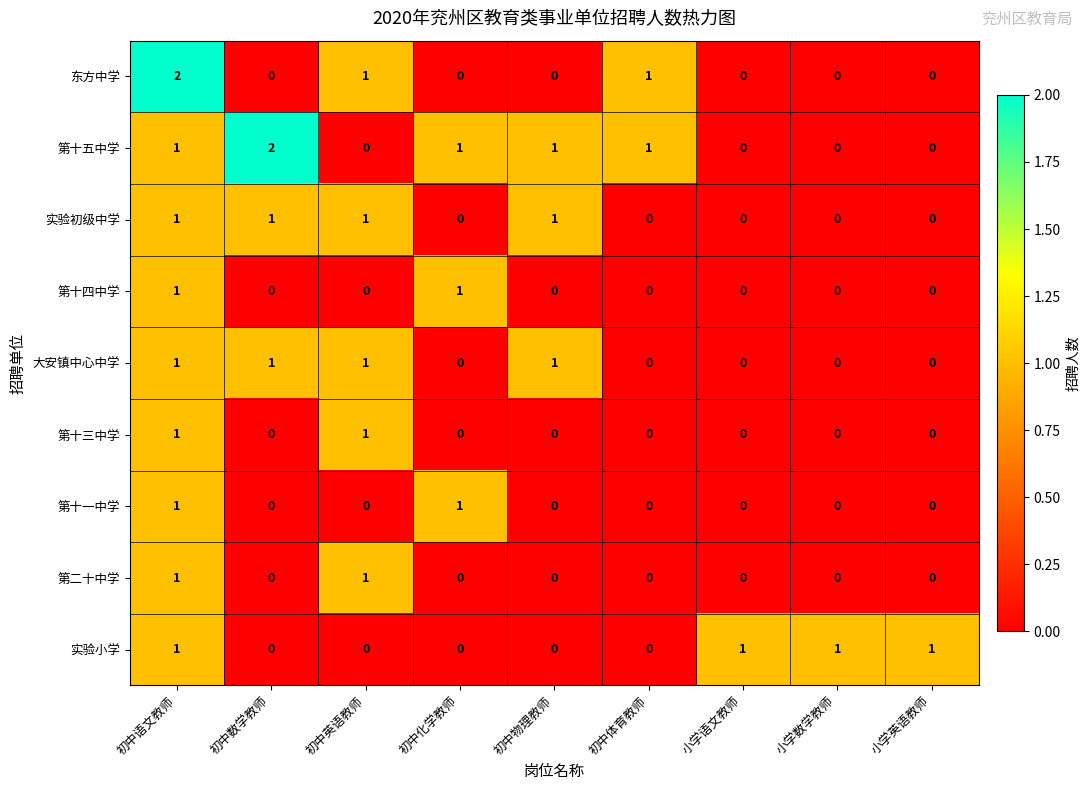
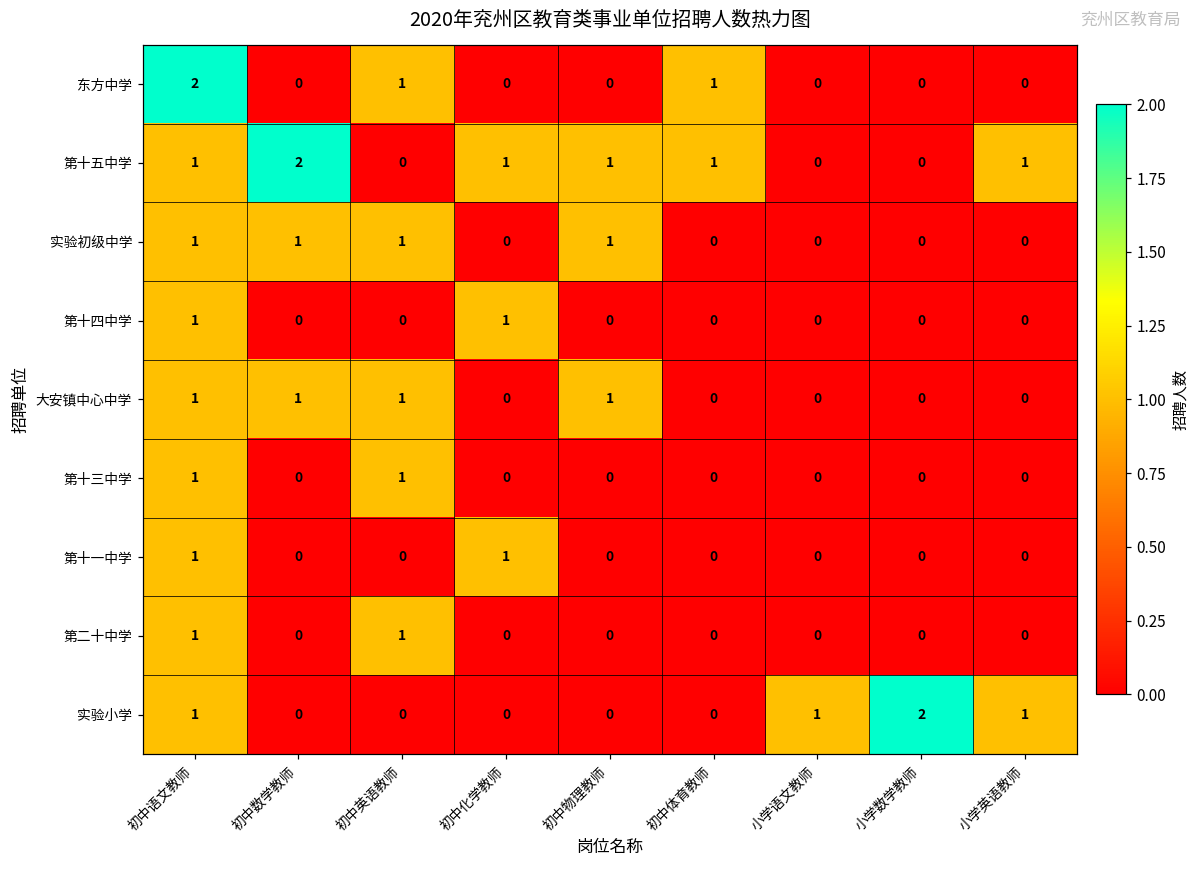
  {
    "东方中学": {
      "初中语文教师": 2,
      "初中数学教师": 0,
      "初中英语教师": 1,
      "初中化学教师": 0,
      "初中物理教师": 0,
      "初中体育教师": 1,
      "小学语文教师": 0,
      "小学数学教师": 0,
      "小学英语教师": 0
    },
    "第十五中学": {
      "初中语文教师": 1,
      "初中数学教师": 2,
      "初中英语教师": 0,
      "初中化学教师": 1,
      "初中物理教师": 1,
      "初中体育教师": 1,
      "小学语文教师": 0,
      "小学数学教师": 0,
-     "小学英语教师": 0
+     "小学英语教师": 1
    },
    "实验初级中学": {
      "初中语文教师": 1,
      "初中数学教师": 1,
      "初中英语教师": 1,
      "初中化学教师": 0,
      "初中物理教师": 1,
      "初中体育教师": 0,
      "小学语文教师": 0,
      "小学数学教师": 0,
      "小学英语教师": 0
    },
    "第十四中学": {
      "初中语文教师": 1,
      "初中数学教师": 0,
      "初中英语教师": 0,
      "初中化学教师": 1,
      "初中物理教师": 0,
      "初中体育教师": 0,
      "小学语文教师": 0,
      "小学数学教师": 0,
      "小学英语教师": 0
    },
    "大安镇中心中学": {
      "初中语文教师": 1,
      "初中数学教师": 1,
      "初中英语教师": 1,
      "初中化学教师": 0,
      "初中物理教师": 1,
      "初中体育教师": 0,
      "小学语文教师": 0,
      "小学数学教师": 0,
      "小学英语教师": 0
    },
    "第十三中学": {
      "初中语文教师": 1,
      "初中数学教师": 0,
      "初中英语教师": 1,
      "初中化学教师": 0,
      "初中物理教师": 0,
      "初中体育教师": 0,
      "小学语文教师": 0,
      "小学数学教师": 0,
      "小学英语教师": 0
    },
    "第十一中学": {
      "初中语文教师": 1,
      "初中数学教师": 0,
      "初中英语教师": 0,
      "初中化学教师": 1,
      "初中物理教师": 0,
      "初中体育教师": 0,
      "小学语文教师": 0,
      "小学数学教师": 0,
      "小学英语教师": 0
    },
    "第二十中学": {
      "初中语文教师": 1,
      "初中数学教师": 0,
      "初中英语教师": 1,
      "初中化学教师": 0,
      "初中物理教师": 0,
      "初中体育教师": 0,
      "小学语文教师": 0,
      "小学数学教师": 0,
      "小学英语教师": 0
    },
    "实验小学": {
      "初中语文教师": 1,
      "初中数学教师": 0,
      "初中英语教师": 0,
      "初中化学教师": 0,
      "初中物理教师": 0,
      "初中体育教师": 0,
      "小学语文教师": 1,
-     "小学数学教师": 1,
+     "小学数学教师": 2,
      "小学英语教师": 1
    }
  }
